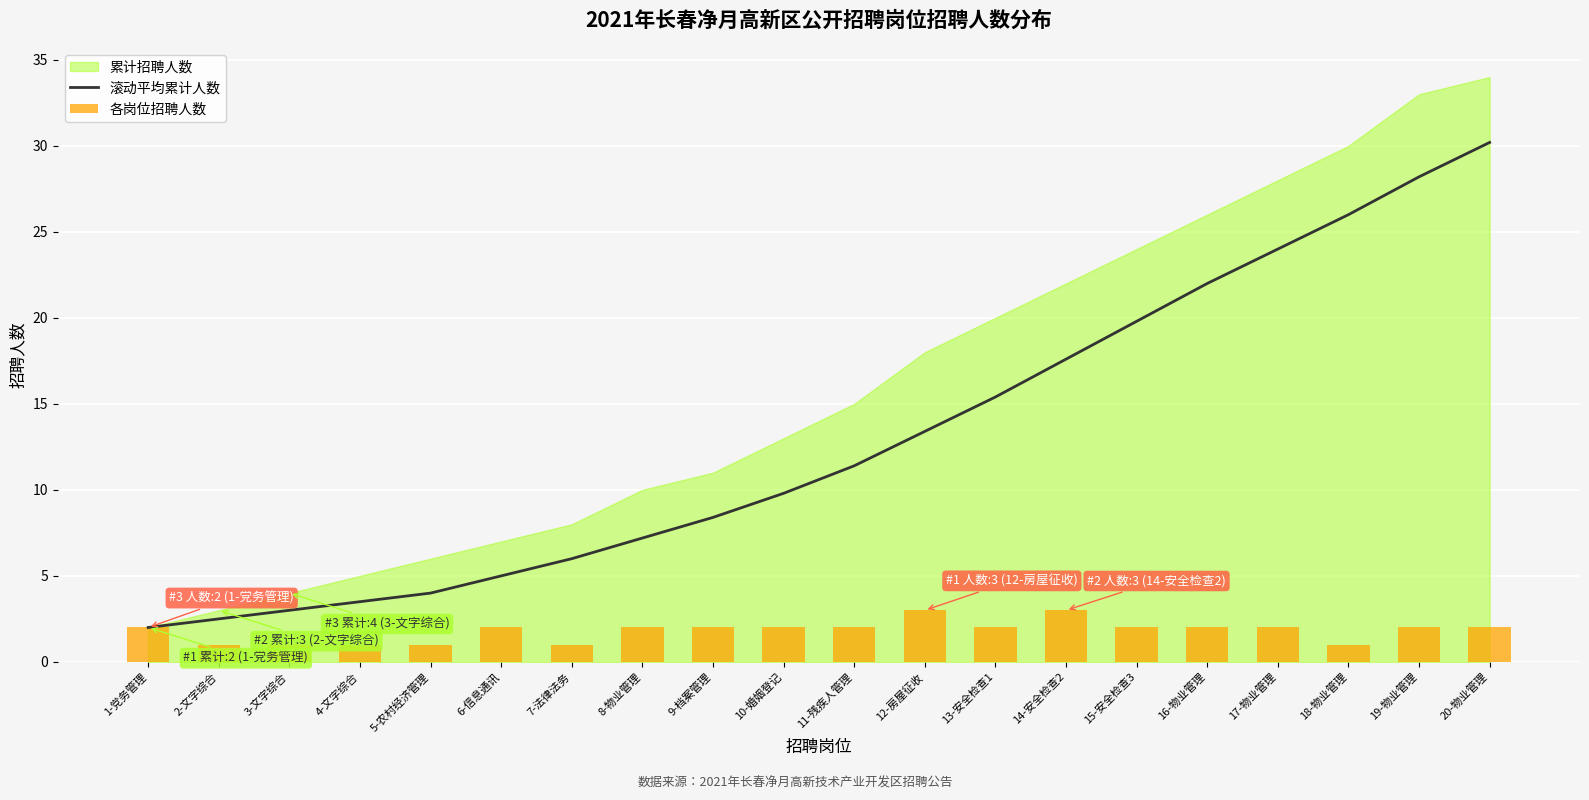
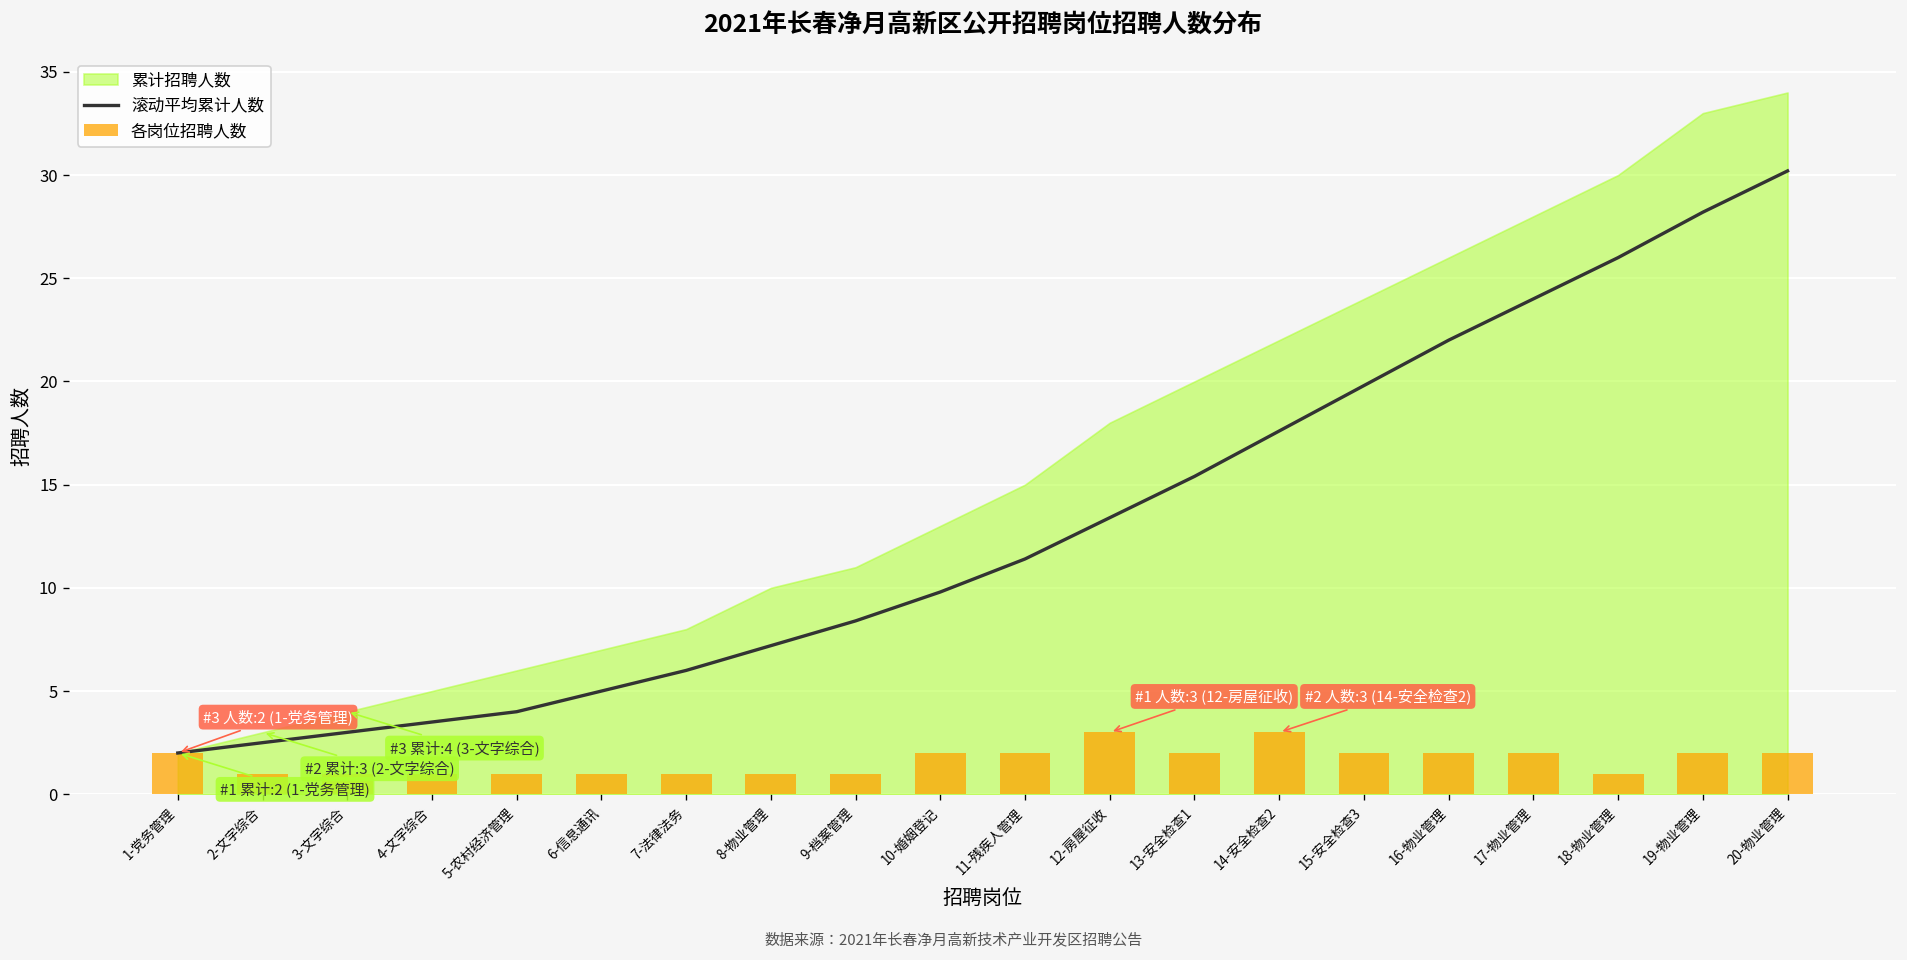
  {
    "各岗位招聘人数": {
      "1-党务管理": 2,
      "5-农村经济管理": 1,
-     "6-信息通讯": 2,
+     "6-信息通讯": 1,
      "7-法律法务": 1,
-     "8-物业管理": 2,
-     "9-档案管理": 2,
+     "8-物业管理": 1,
+     "9-档案管理": 1,
      "10-婚姻登记": 2,
      "11-残疾人管理": 2,
      "12-房屋征收": 3,
      "13-安全检查1": 2,
      "16-物业管理": 2,
      "17-物业管理": 2,
      "18-物业管理": 1,
      "19-物业管理": 2,
      "20-物业管理": 2
    },
    "累计招聘人数": {
      "4-文字综合": 5,
      "5-农村经济管理": 6,
      "6-信息通讯": 7,
      "7-法律法务": 8,
      "8-物业管理": 10,
      "9-档案管理": 11,
      "10-婚姻登记": 13,
      "11-残疾人管理": 15,
      "12-房屋征收": 18,
      "13-安全检查1": 20,
      "14-安全检查2": 22,
      "15-安全检查3": 24,
      "16-物业管理": 26,
      "17-物业管理": 28,
      "18-物业管理": 30,
      "19-物业管理": 33,
      "20-物业管理": 34
    },
    "滚动平均累计人数": {
      "6-信息通讯": 5,
      "7-法律法务": 6,
      "8-物业管理": 7.2,
      "9-档案管理": 8.4,
      "10-婚姻登记": 9.8,
      "11-残疾人管理": 11.4,
      "12-房屋征收": 13.4,
      "13-安全检查1": 15.4,
      "14-安全检查2": 17.6,
      "15-安全检查3": 19.8,
      "16-物业管理": 22,
      "17-物业管理": 24,
      "18-物业管理": 26,
      "19-物业管理": 28.2,
      "20-物业管理": 30.2
    }
  }
